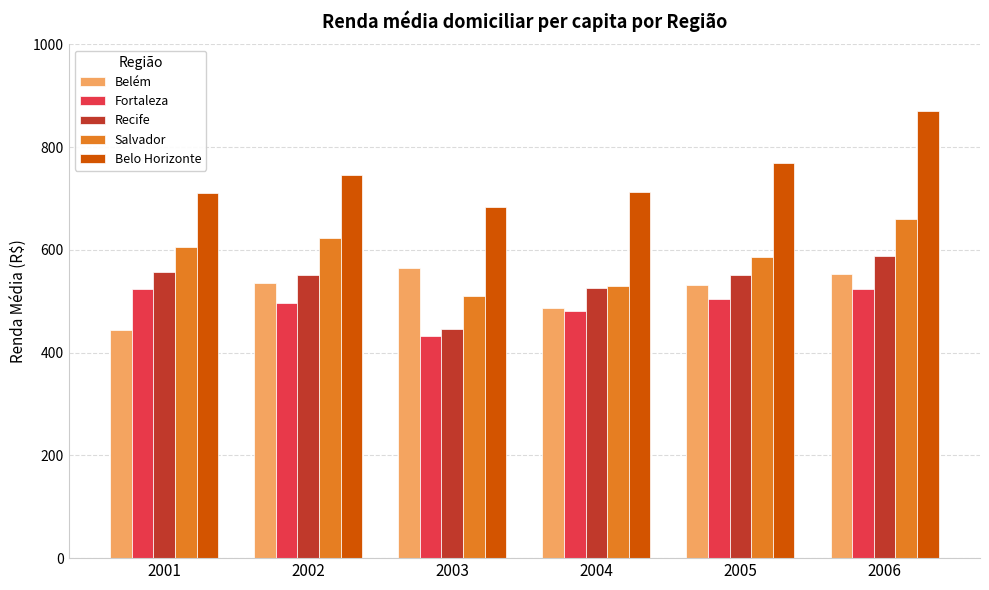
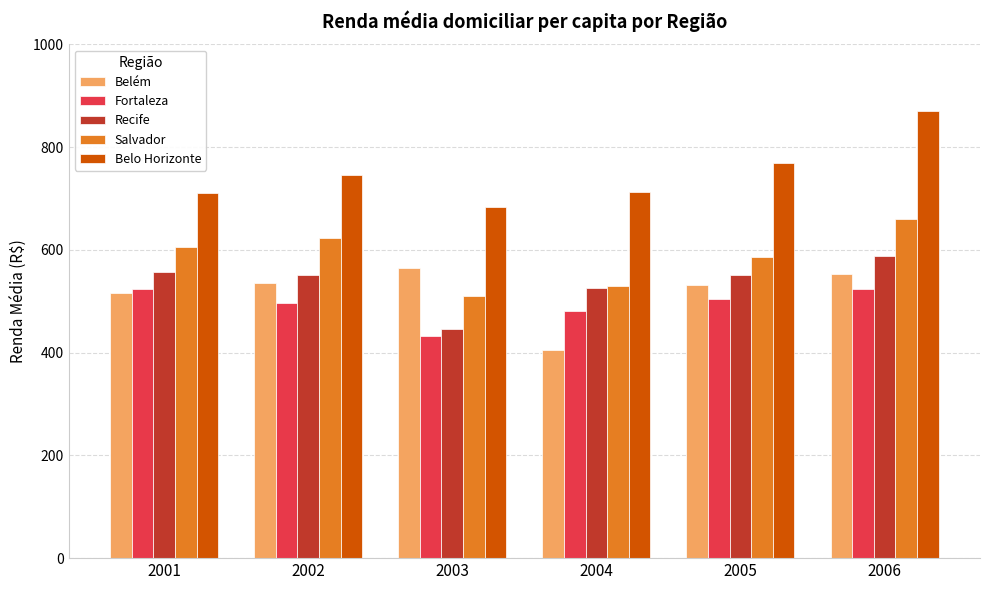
  {
    "Belém": {
-     "2001": 440,
+     "2001": 520,
      "2002": 540,
      "2003": 570,
-     "2004": 490,
+     "2004": 410,
      "2005": 530,
      "2006": 550
    }
  }
